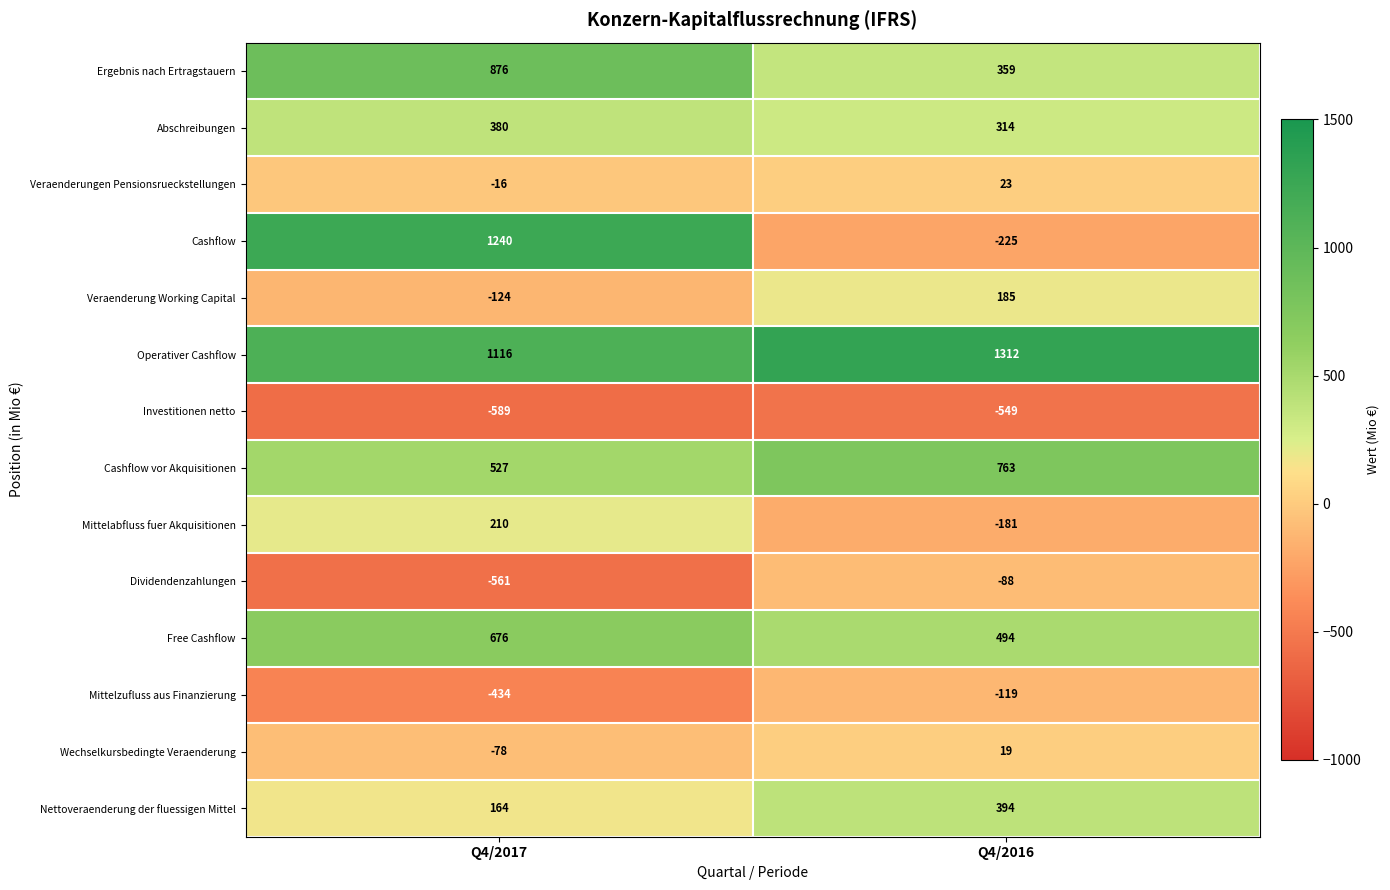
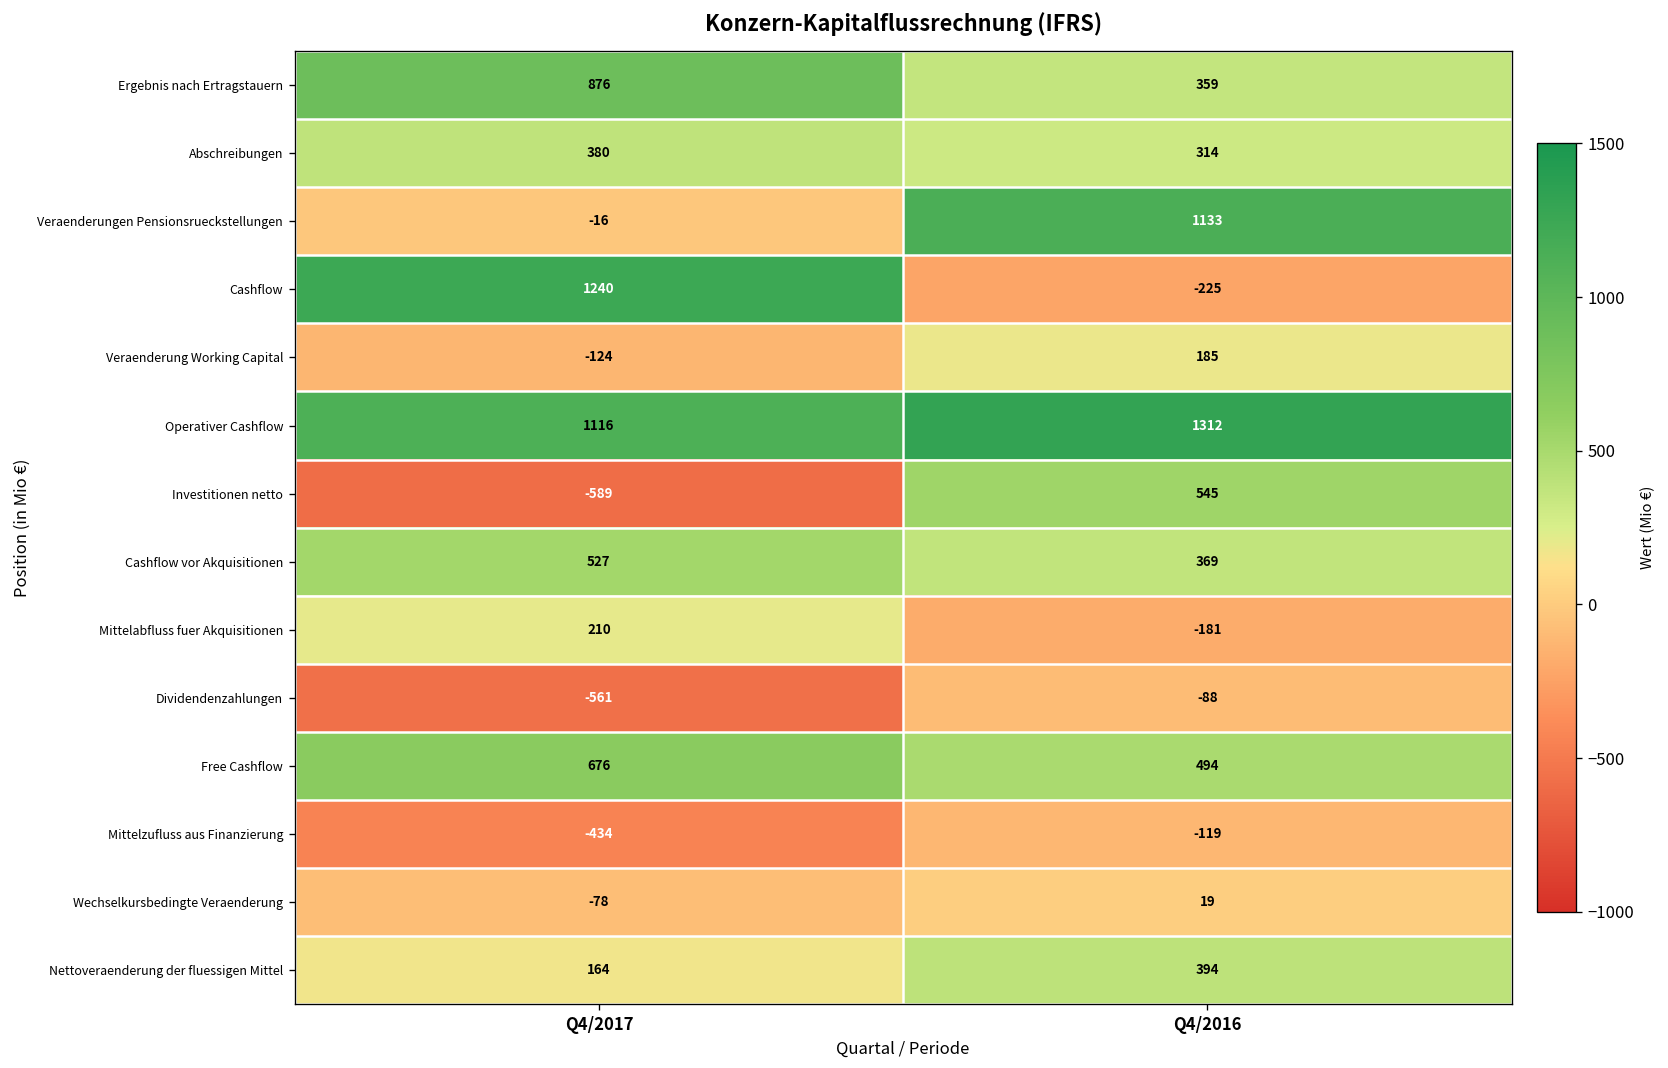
  {
    "Ergebnis nach Ertragstauern": {
      "Q4/2017": 876,
      "Q4/2016": 359
    },
    "Abschreibungen": {
      "Q4/2017": 380,
      "Q4/2016": 314
    },
    "Veraenderungen Pensionsrueckstellungen": {
      "Q4/2017": -16,
-     "Q4/2016": 23
+     "Q4/2016": 1133
    },
    "Cashflow": {
      "Q4/2017": 1240,
      "Q4/2016": -225
    },
    "Veraenderung Working Capital": {
      "Q4/2017": -124,
      "Q4/2016": 185
    },
    "Operativer Cashflow": {
      "Q4/2017": 1116,
      "Q4/2016": 1312
    },
    "Investitionen netto": {
      "Q4/2017": -589,
-     "Q4/2016": -549
+     "Q4/2016": 545
    },
    "Cashflow vor Akquisitionen": {
      "Q4/2017": 527,
-     "Q4/2016": 763
+     "Q4/2016": 369
    },
    "Mittelabfluss fuer Akquisitionen": {
      "Q4/2017": 210,
      "Q4/2016": -181
    },
    "Dividendenzahlungen": {
      "Q4/2017": -561,
      "Q4/2016": -88
    },
    "Free Cashflow": {
      "Q4/2017": 676,
      "Q4/2016": 494
    },
    "Mittelzufluss aus Finanzierung": {
      "Q4/2017": -434,
      "Q4/2016": -119
    },
    "Wechselkursbedingte Veraenderung": {
      "Q4/2017": -78,
      "Q4/2016": 19
    },
    "Nettoveraenderung der fluessigen Mittel": {
      "Q4/2017": 164,
      "Q4/2016": 394
    }
  }
